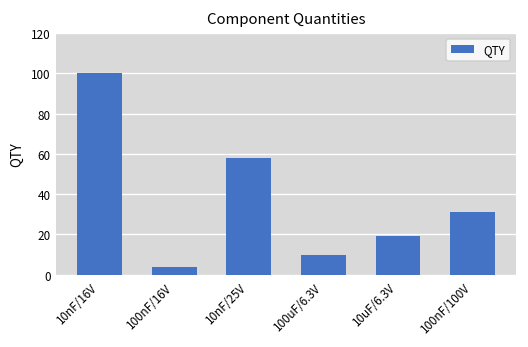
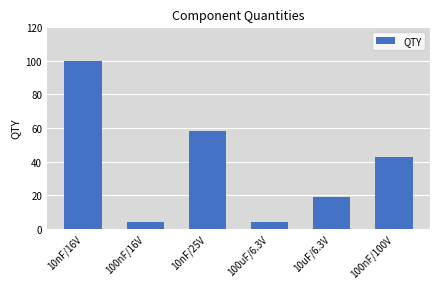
  {
    "10nF/16V": 100,
    "100nF/16V": 4,
    "10nF/25V": 58,
-   "100uF/6.3V": 10,
+   "100uF/6.3V": 4,
    "10uF/6.3V": 19,
-   "100nF/100V": 31
+   "100nF/100V": 43
  }
